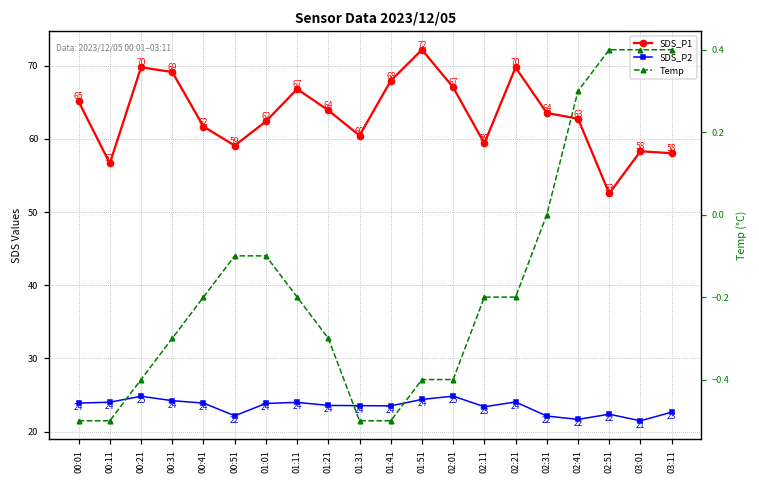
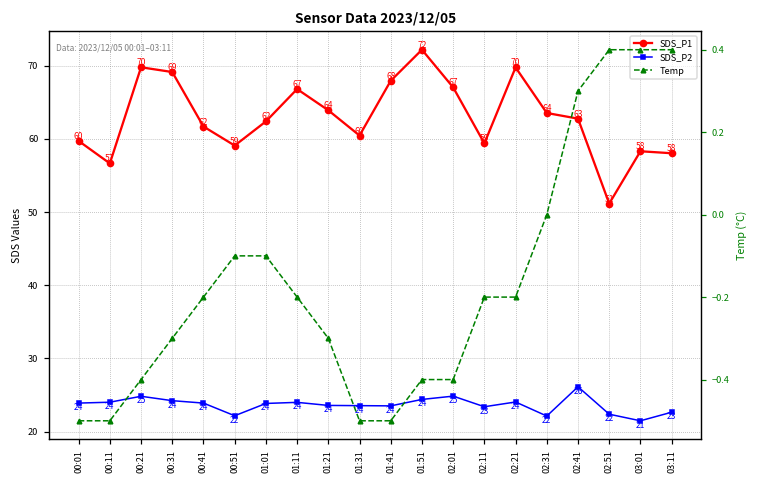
  {
    "SDS_P1": {
-     "00:01": 65,
+     "00:01": 60,
      "00:11": 57,
      "00:21": 70,
      "00:31": 69,
      "00:41": 62,
      "00:51": 59,
      "01:01": 62,
      "01:11": 67,
      "01:21": 64,
      "01:31": 60,
      "01:41": 68,
      "01:51": 72,
      "02:01": 67,
      "02:11": 59,
      "02:21": 70,
      "02:31": 64,
      "02:41": 63,
-     "02:51": 53,
+     "02:51": 51,
      "03:01": 58,
      "03:11": 58
    },
    "SDS_P2": {
      "00:01": 24,
      "00:11": 24,
      "00:21": 25,
      "00:31": 24,
      "00:41": 24,
      "00:51": 22,
      "01:01": 24,
      "01:11": 24,
      "01:21": 24,
      "01:31": 24,
      "01:41": 24,
      "01:51": 24,
      "02:01": 25,
      "02:11": 23,
      "02:21": 24,
      "02:31": 22,
-     "02:41": 22,
+     "02:41": 26,
      "02:51": 22,
      "03:01": 21,
      "03:11": 23
    }
  }
